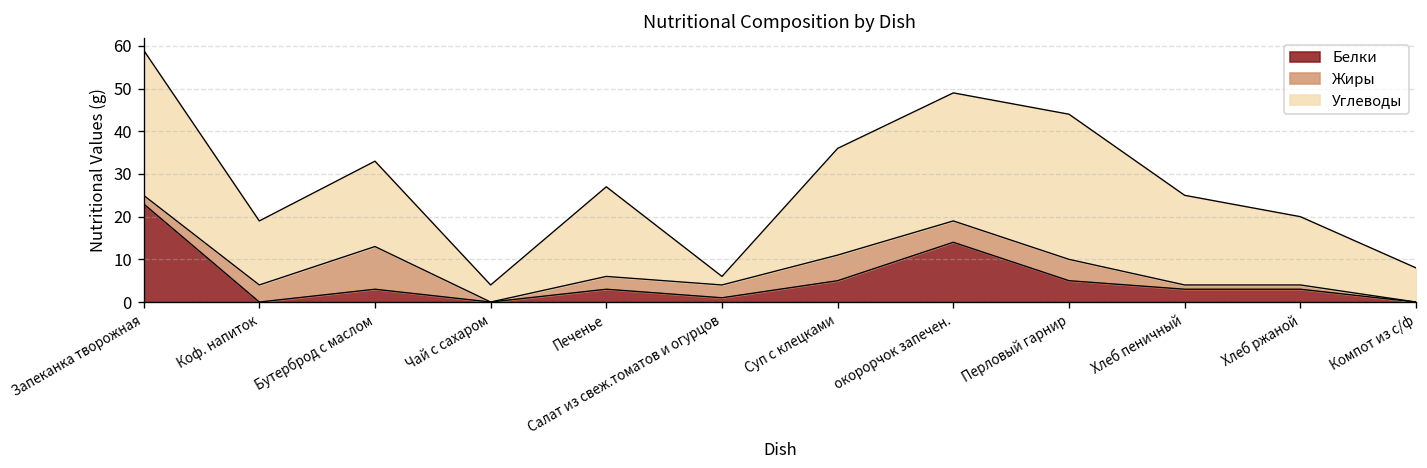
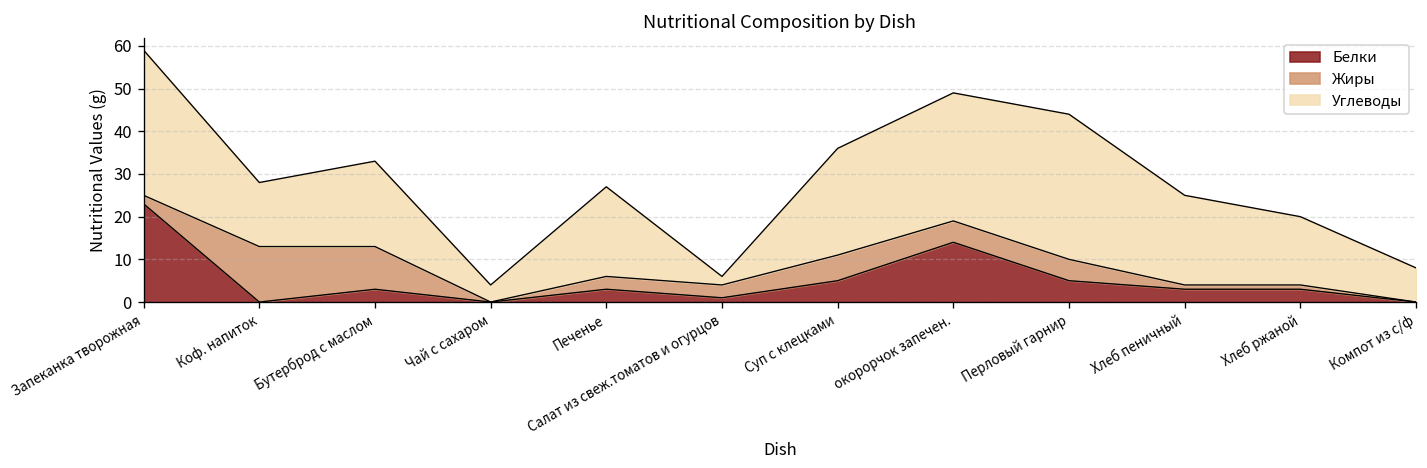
  {
    "Белки": {
      "Запеканка творожная": 23,
      "Коф. напиток": 0,
      "Бутерброд с маслом": 3,
      "Печенье": 3,
      "Салат из свеж.томатов и огурцов": 1,
      "Суп с клецками": 5,
      "окорорчок запечен.": 14,
      "Перловый гарнир": 5,
      "Хлеб пеничный": 3,
      "Хлеб ржаной": 3
    },
    "Жиры": {
      "Запеканка творожная": 2,
-     "Коф. напиток": 4,
+     "Коф. напиток": 13,
      "Бутерброд с маслом": 10,
      "Печенье": 3,
      "Салат из свеж.томатов и огурцов": 3,
      "Суп с клецками": 6,
      "окорорчок запечен.": 5,
      "Перловый гарнир": 5,
      "Хлеб пеничный": 1,
      "Хлеб ржаной": 1
    },
    "Углеводы": {
      "Запеканка творожная": 34,
      "Коф. напиток": 15,
      "Бутерброд с маслом": 20,
      "Чай с сахаром": 4,
      "Печенье": 21,
      "Салат из свеж.томатов и огурцов": 2,
      "Суп с клецками": 25,
      "окорорчок запечен.": 30,
      "Перловый гарнир": 34,
      "Хлеб пеничный": 21,
      "Хлеб ржаной": 16,
      "Компот из с/ф": 8
    }
  }
